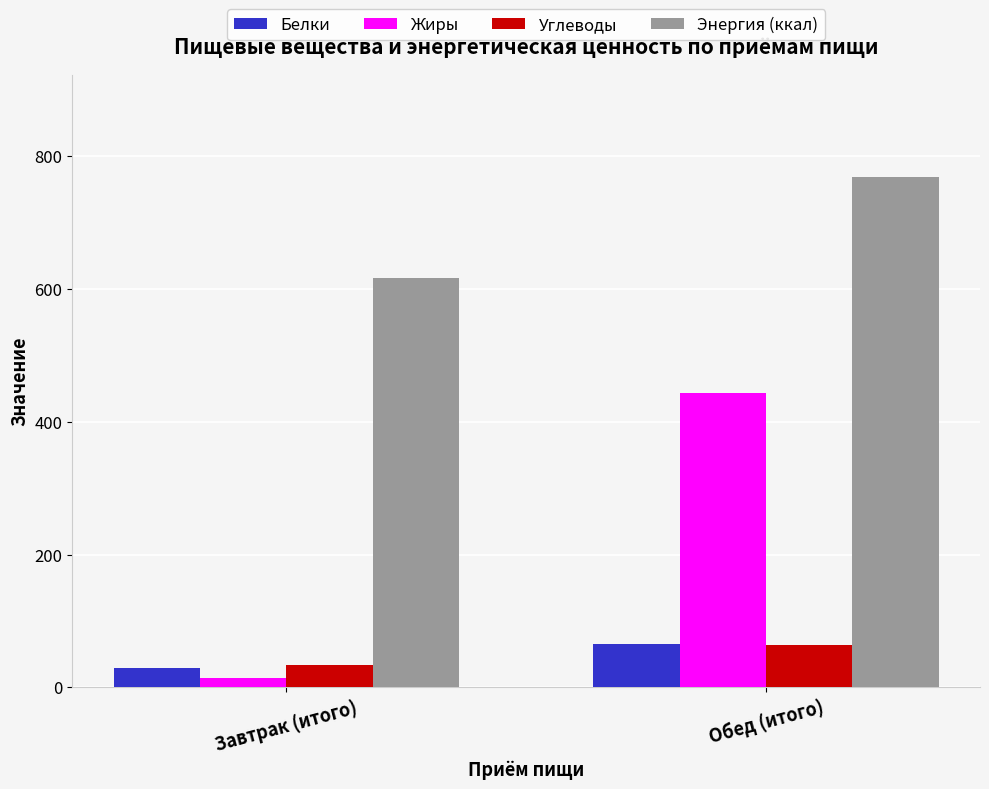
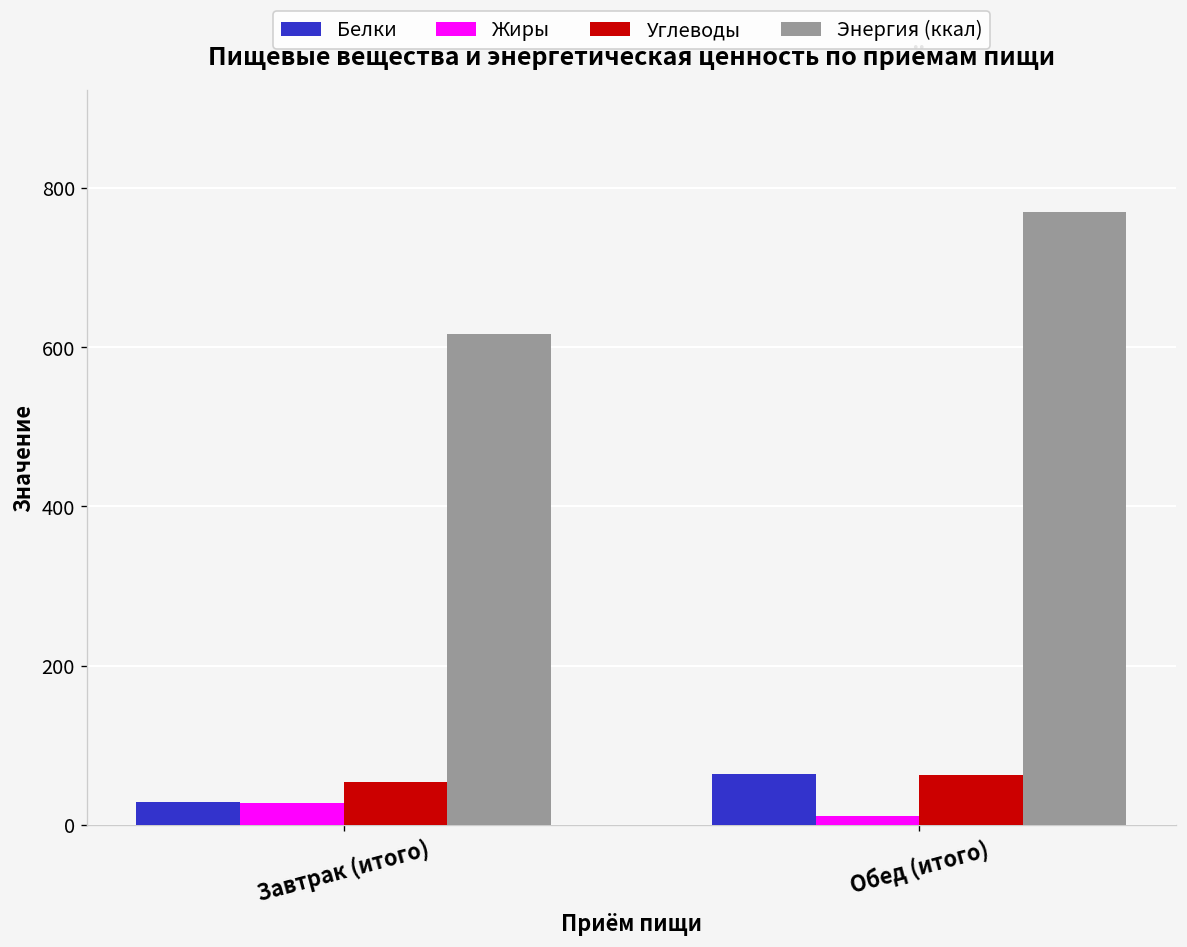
  {
    "Белки": {
      "Завтрак (итого)": 30,
      "Обед (итого)": 60
    },
    "Жиры": {
-     "Завтрак (итого)": 10,
-     "Обед (итого)": 440
+     "Завтрак (итого)": 30,
+     "Обед (итого)": 10
    },
    "Углеводы": {
-     "Завтрак (итого)": 30,
+     "Завтрак (итого)": 50,
      "Обед (итого)": 60
    },
    "Энергия (ккал)": {
      "Завтрак (итого)": 620,
      "Обед (итого)": 770
    }
  }
